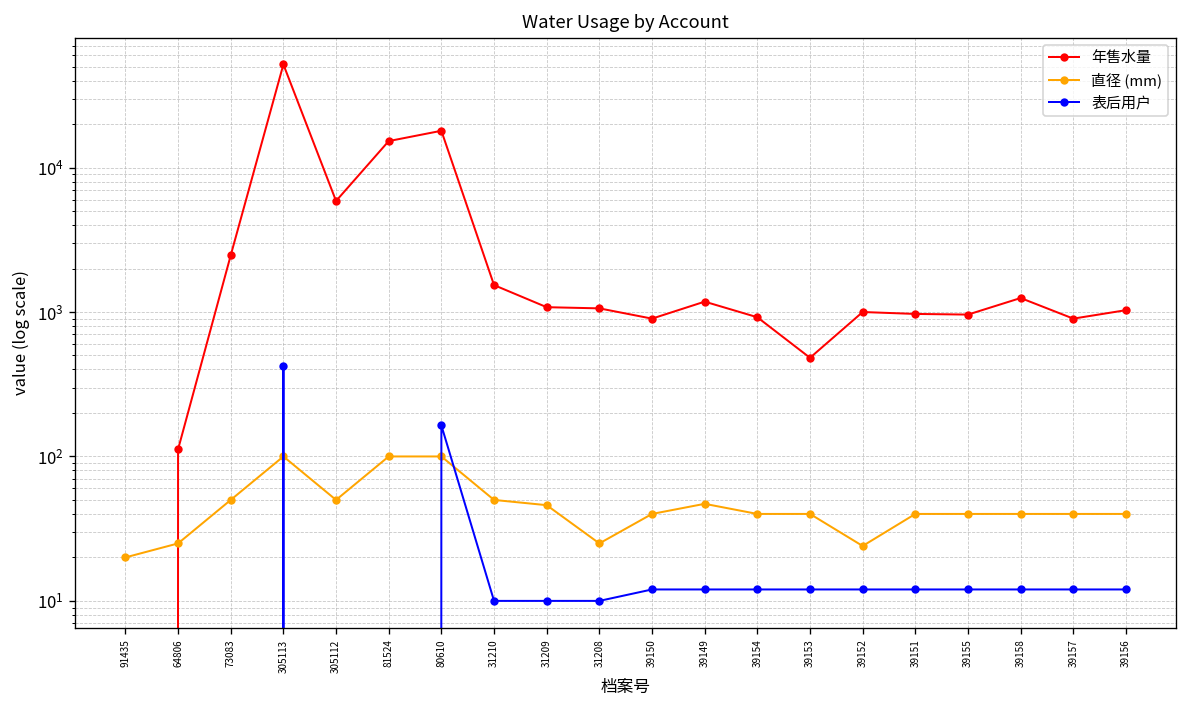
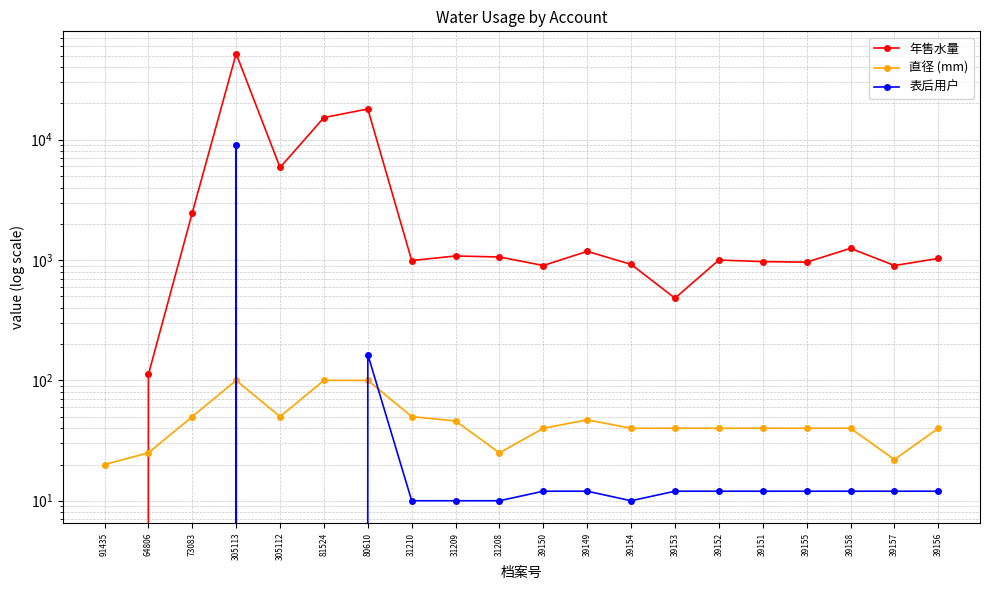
  {
    "年售水量": {
      "64806": 110,
      "73083": 2500,
      "305113": 52000,
      "305112": 6000,
      "81524": 15000,
      "80610": 18000,
-     "31210": 1500,
+     "31210": 1000,
      "31209": 1100,
      "31208": 1100,
      "39150": 900,
      "39149": 1200,
      "39154": 900,
      "39153": 480,
      "39152": 1000,
      "39151": 1000,
      "39155": 1000,
      "39158": 1300,
      "39157": 900,
      "39156": 1000
    },
    "直径 (mm)": {
      "91435": 20,
      "64806": 25,
      "73083": 50,
      "305113": 100,
      "305112": 50,
      "81524": 100,
      "80610": 100,
      "31210": 50,
      "31209": 46,
      "31208": 25,
      "39150": 40,
      "39149": 47,
      "39154": 40,
      "39153": 40,
-     "39152": 24,
+     "39152": 40,
      "39151": 40,
      "39155": 40,
      "39158": 40,
-     "39157": 40,
+     "39157": 22,
      "39156": 40
    },
    "表后用户": {
-     "305113": 420,
+     "305113": 9000,
      "80610": 160,
      "31210": 10,
      "31209": 10,
      "31208": 10,
      "39150": 12,
      "39149": 12,
-     "39154": 12,
+     "39154": 10,
      "39153": 12,
      "39152": 12,
      "39151": 12,
      "39155": 12,
      "39158": 12,
      "39157": 12,
      "39156": 12
    }
  }
